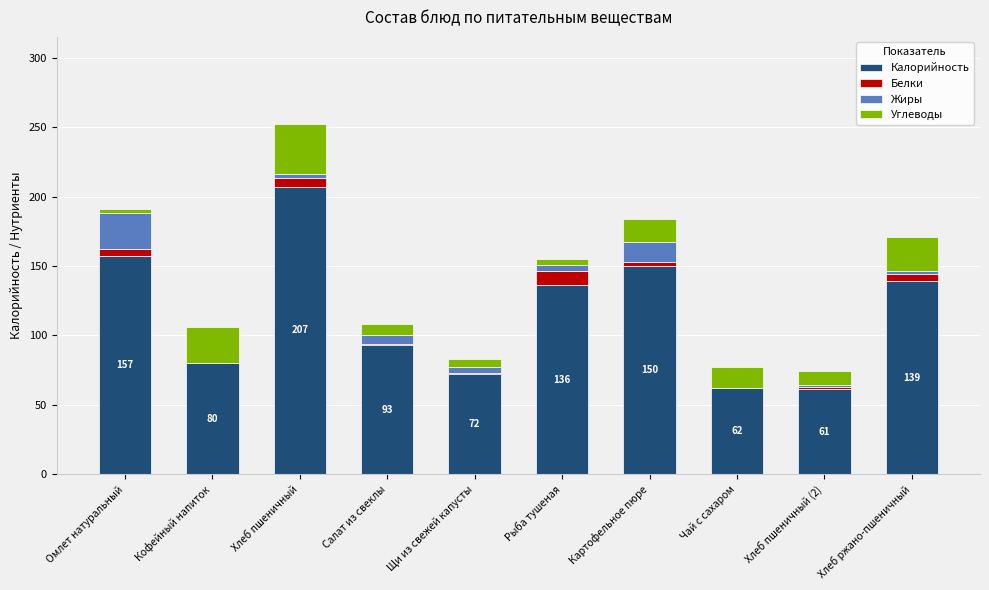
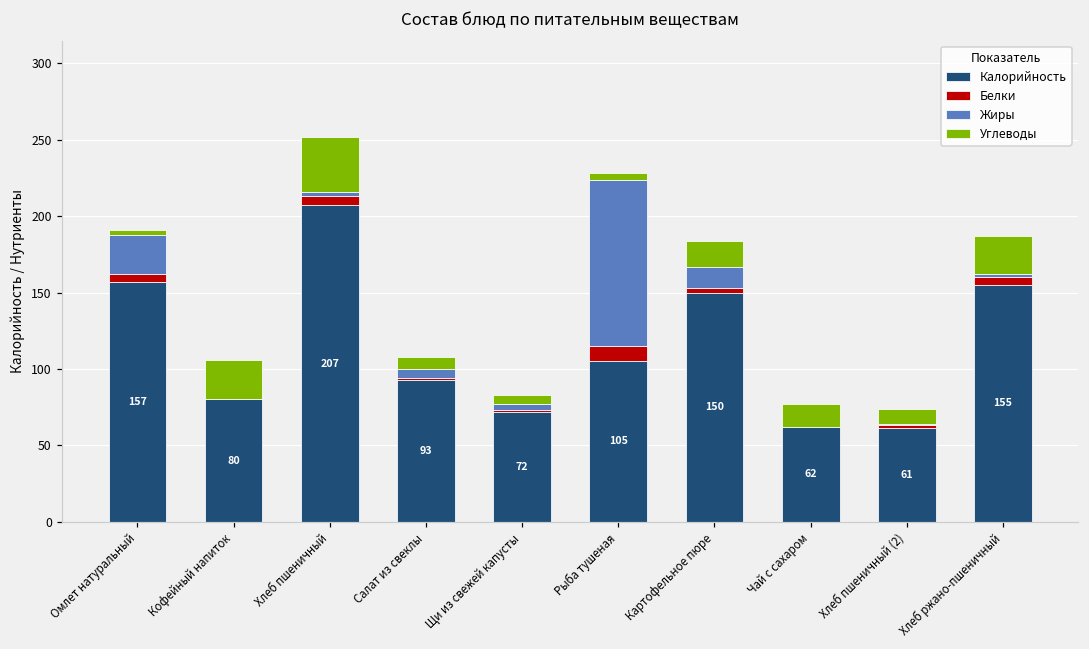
  {
    "Калорийность": {
      "Омлет натуральный": 157,
      "Кофейный напиток": 80,
      "Хлеб пшеничный": 207,
      "Салат из свеклы": 93,
      "Щи из свежей капусты": 72,
-     "Рыба тушеная": 136,
+     "Рыба тушеная": 105,
      "Картофельное пюре": 150,
      "Чай с сахаром": 62,
      "Хлеб пшеничный (2)": 61,
-     "Хлеб ржано-пшеничный": 139
+     "Хлеб ржано-пшеничный": 155
    },
    "Белки": {
      "Омлет натуральный": 5,
      "Кофейный напиток": 0,
      "Хлеб пшеничный": 6,
      "Рыба тушеная": 10,
      "Картофельное пюре": 3,
      "Чай с сахаром": 0,
      "Хлеб пшеничный (2)": 2,
      "Хлеб ржано-пшеничный": 5
    },
    "Жиры": {
      "Омлет натуральный": 26,
      "Кофейный напиток": 0,
      "Хлеб пшеничный": 3,
      "Салат из свеклы": 6,
      "Щи из свежей капусты": 4,
-     "Рыба тушеная": 5,
+     "Рыба тушеная": 109,
      "Картофельное пюре": 14,
      "Чай с сахаром": 0,
      "Хлеб ржано-пшеничный": 2
    },
    "Углеводы": {
      "Омлет натуральный": 3,
      "Кофейный напиток": 26,
      "Хлеб пшеничный": 36,
      "Салат из свеклы": 8,
      "Щи из свежей капусты": 6,
      "Рыба тушеная": 4,
      "Картофельное пюре": 17,
      "Чай с сахаром": 15,
      "Хлеб пшеничный (2)": 10,
      "Хлеб ржано-пшеничный": 25
    }
  }
